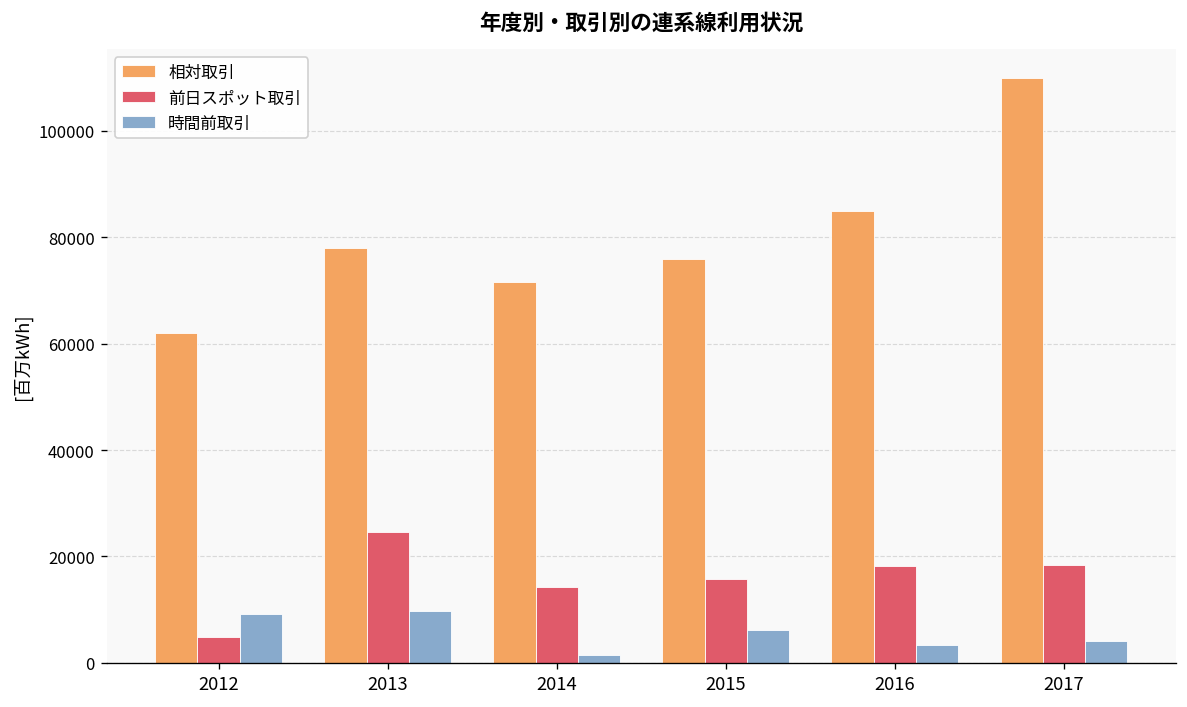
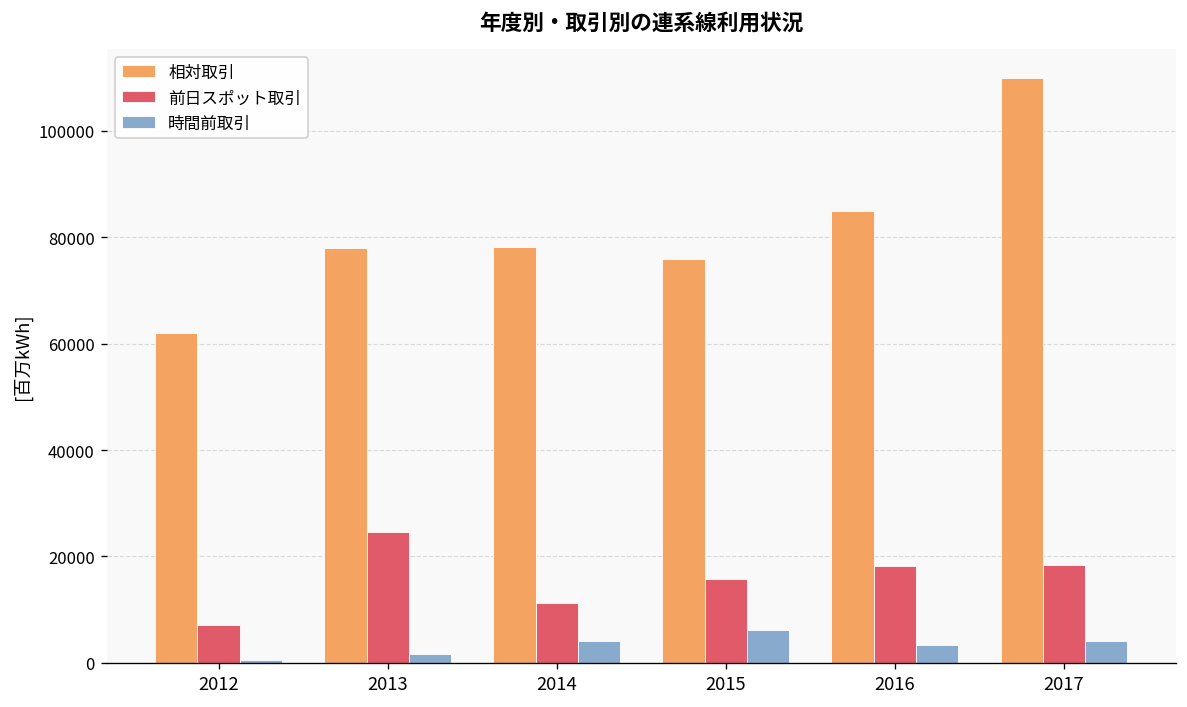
  {
    "相対取引": {
      "2012": 62000,
      "2013": 78000,
-     "2014": 72000,
+     "2014": 78000,
      "2015": 76000,
      "2016": 85000,
      "2017": 110000
    },
    "前日スポット取引": {
-     "2012": 5000,
+     "2012": 7000,
      "2013": 25000,
-     "2014": 14000,
+     "2014": 11000,
      "2015": 16000,
      "2016": 18000,
      "2017": 18000
    },
    "時間前取引": {
-     "2012": 9000,
-     "2013": 10000,
-     "2014": 2000,
+     "2012": 0,
+     "2013": 2000,
+     "2014": 4000,
      "2015": 6000,
      "2016": 3000,
      "2017": 4000
    }
  }
